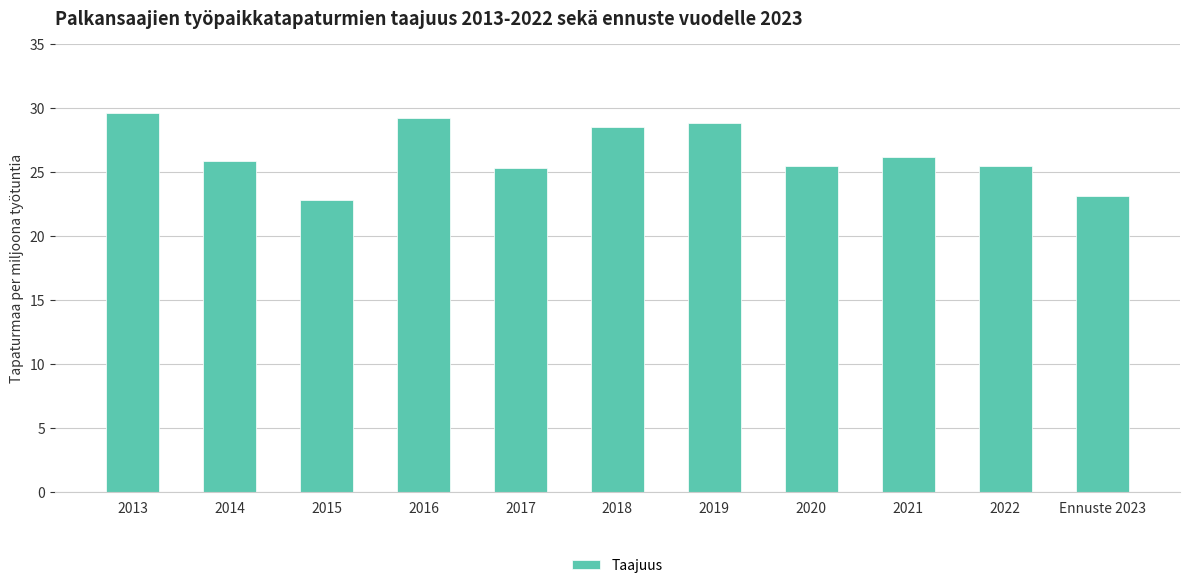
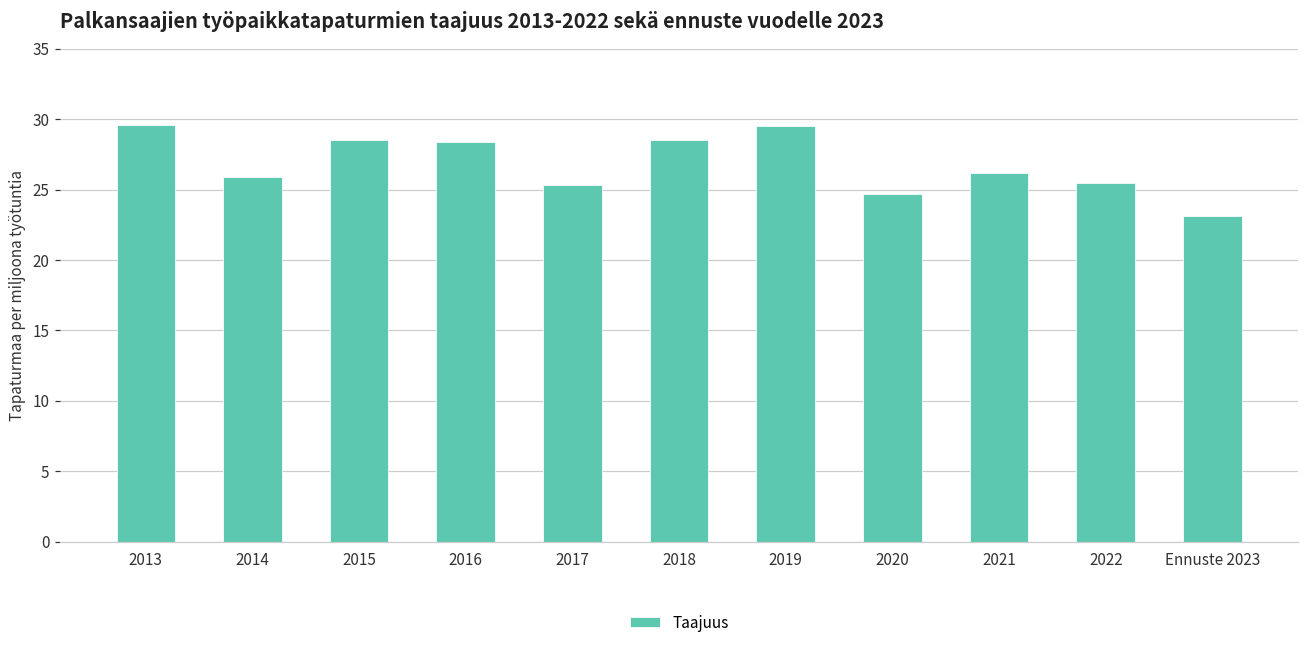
  {
    "2013": 29.6,
    "2014": 25.9,
-   "2015": 22.8,
-   "2016": 29.2,
+   "2015": 28.5,
+   "2016": 28.4,
    "2017": 25.3,
    "2018": 28.5,
-   "2019": 28.8,
-   "2020": 25.5,
+   "2019": 29.5,
+   "2020": 24.7,
    "2021": 26.2,
    "2022": 25.5,
    "Ennuste 2023": 23.1
  }
